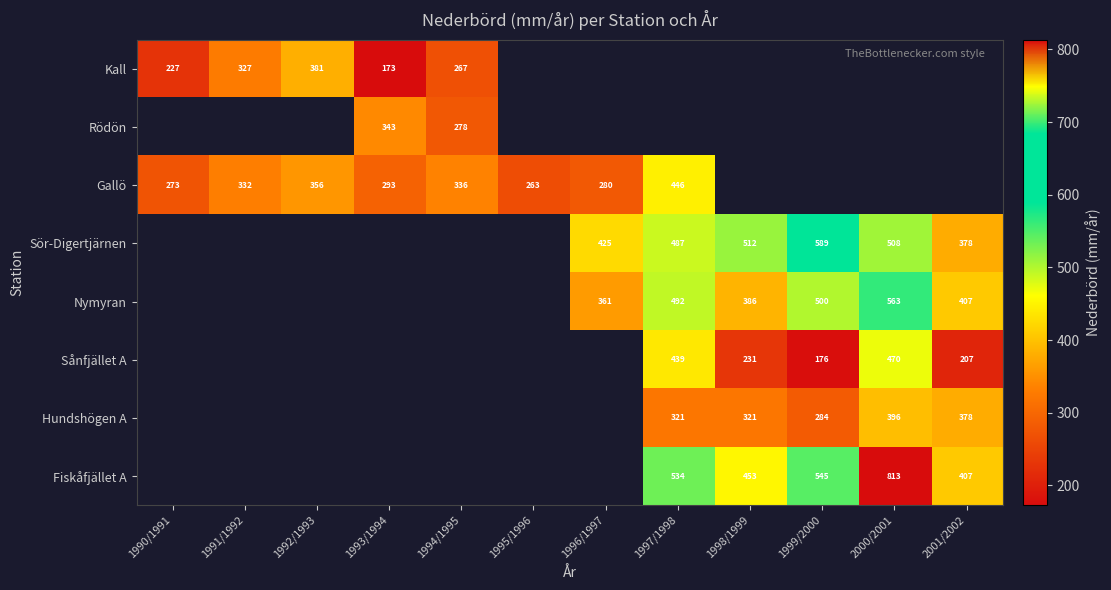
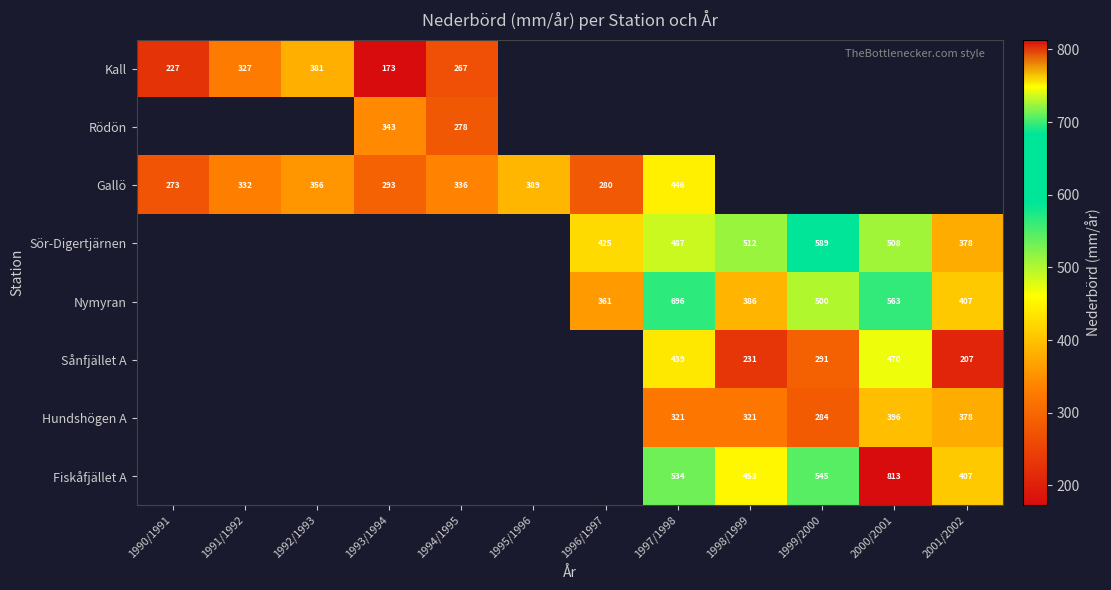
  {
    "Kall": {
      "1990/1991": 227,
      "1991/1992": 327,
      "1992/1993": 381,
      "1993/1994": 173,
      "1994/1995": 267
    },
    "Rödön": {
      "1993/1994": 343,
      "1994/1995": 278
    },
    "Gallö": {
      "1990/1991": 273,
      "1991/1992": 332,
      "1992/1993": 356,
      "1993/1994": 293,
      "1994/1995": 336,
-     "1995/1996": 263,
+     "1995/1996": 389,
      "1996/1997": 280,
      "1997/1998": 446
    },
    "Sör-Digertjärnen": {
      "1996/1997": 425,
      "1997/1998": 487,
      "1998/1999": 512,
      "1999/2000": 589,
      "2000/2001": 508,
      "2001/2002": 378
    },
    "Nymyran": {
      "1996/1997": 361,
-     "1997/1998": 492,
+     "1997/1998": 696,
      "1998/1999": 386,
      "1999/2000": 500,
      "2000/2001": 563,
      "2001/2002": 407
    },
    "Sånfjället A": {
      "1997/1998": 439,
      "1998/1999": 231,
-     "1999/2000": 176,
+     "1999/2000": 291,
      "2000/2001": 470,
      "2001/2002": 207
    },
    "Hundshögen A": {
      "1997/1998": 321,
      "1998/1999": 321,
      "1999/2000": 284,
      "2000/2001": 396,
      "2001/2002": 378
    },
    "Fiskåfjället A": {
      "1997/1998": 534,
      "1998/1999": 453,
      "1999/2000": 545,
      "2000/2001": 813,
      "2001/2002": 407
    }
  }
